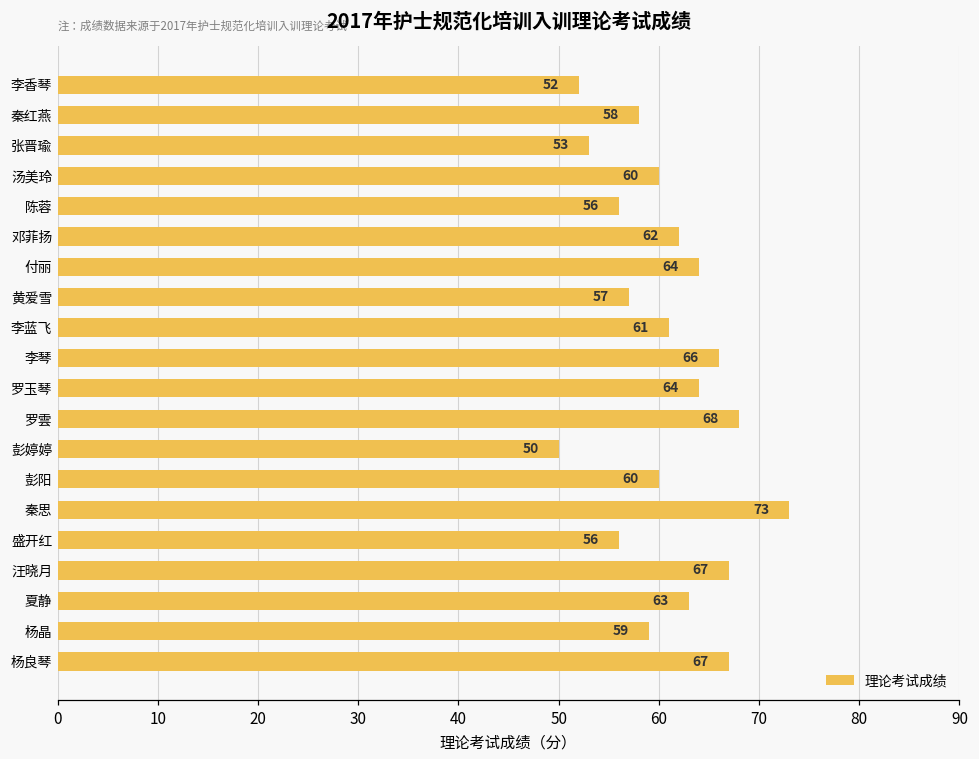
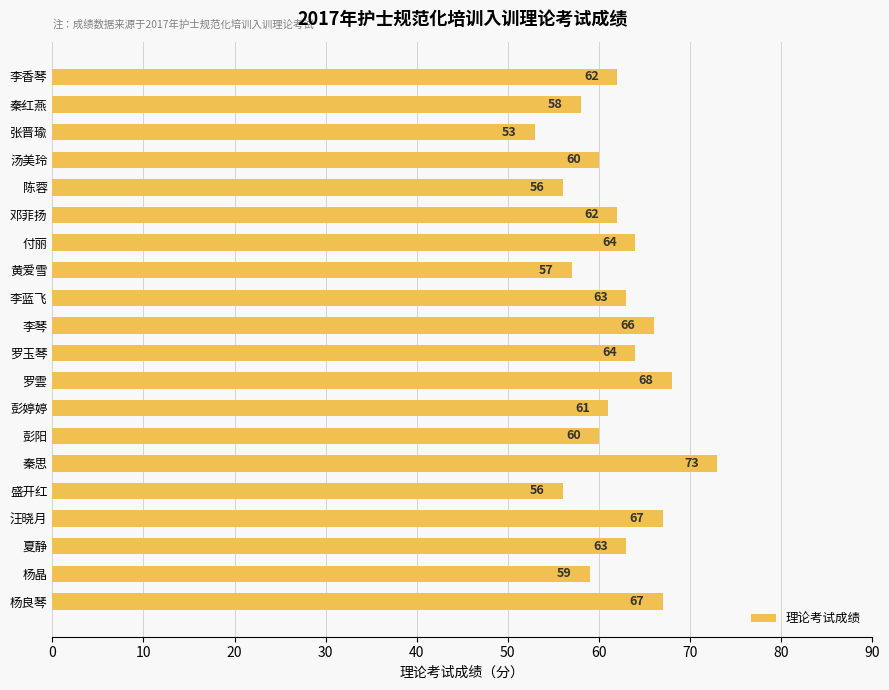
  {
-   "李香琴": 52,
+   "李香琴": 62,
    "秦红燕": 58,
    "张晋瑜": 53,
    "汤美玲": 60,
    "陈蓉": 56,
    "邓菲扬": 62,
    "付丽": 64,
    "黄爱雪": 57,
-   "李蓝飞": 61,
+   "李蓝飞": 63,
    "李琴": 66,
    "罗玉琴": 64,
    "罗雲": 68,
-   "彭婷婷": 50,
+   "彭婷婷": 61,
    "彭阳": 60,
    "秦思": 73,
    "盛开红": 56,
    "汪晓月": 67,
    "夏静": 63,
    "杨晶": 59,
    "杨良琴": 67
  }
